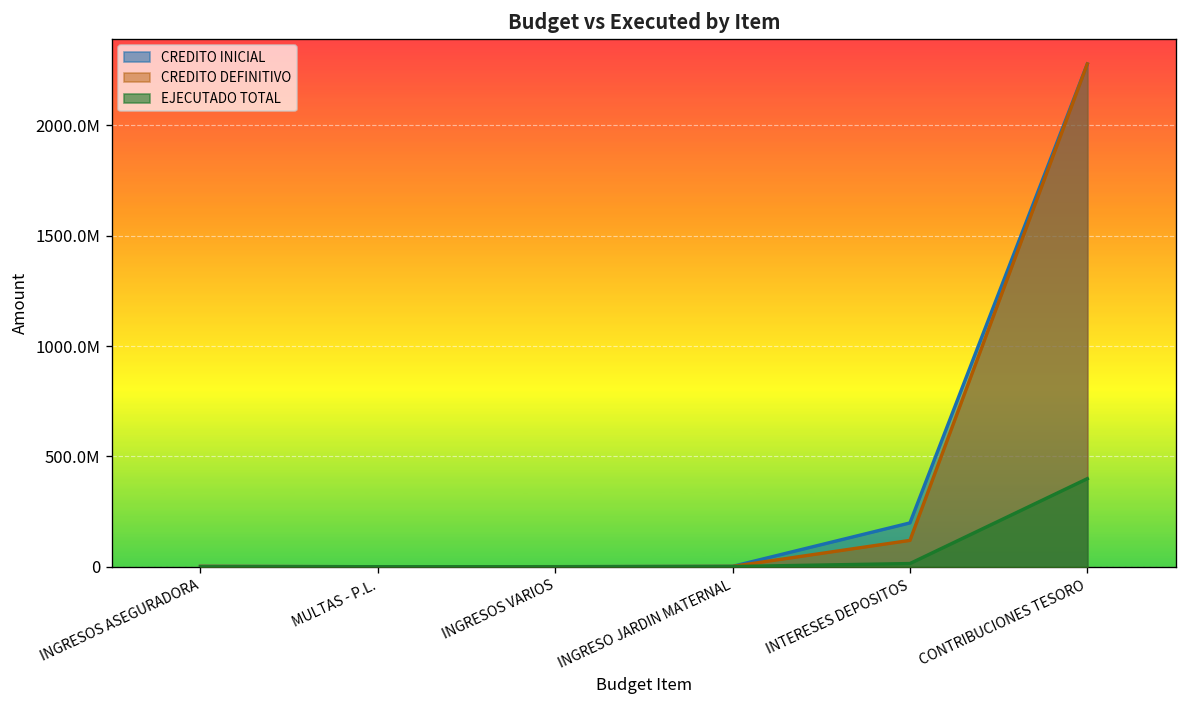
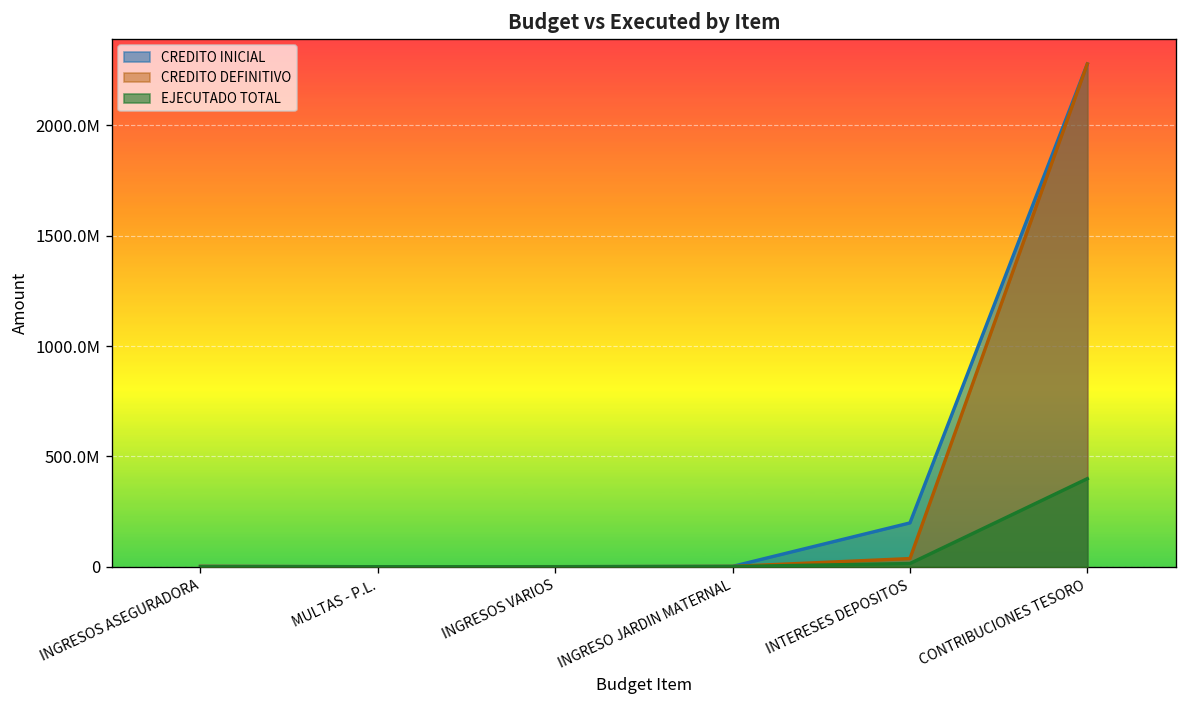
  {
    "CREDITO INICIAL": {
      "INTERESES DEPOSITOS": 200000000
    },
    "CREDITO DEFINITIVO": {
-     "INTERESES DEPOSITOS": 120000000
+     "INTERESES DEPOSITOS": 40000000
    },
    "EJECUTADO TOTAL": {
      "INTERESES DEPOSITOS": 10000000,
      "CONTRIBUCIONES TESORO": 400000000
    }
  }
